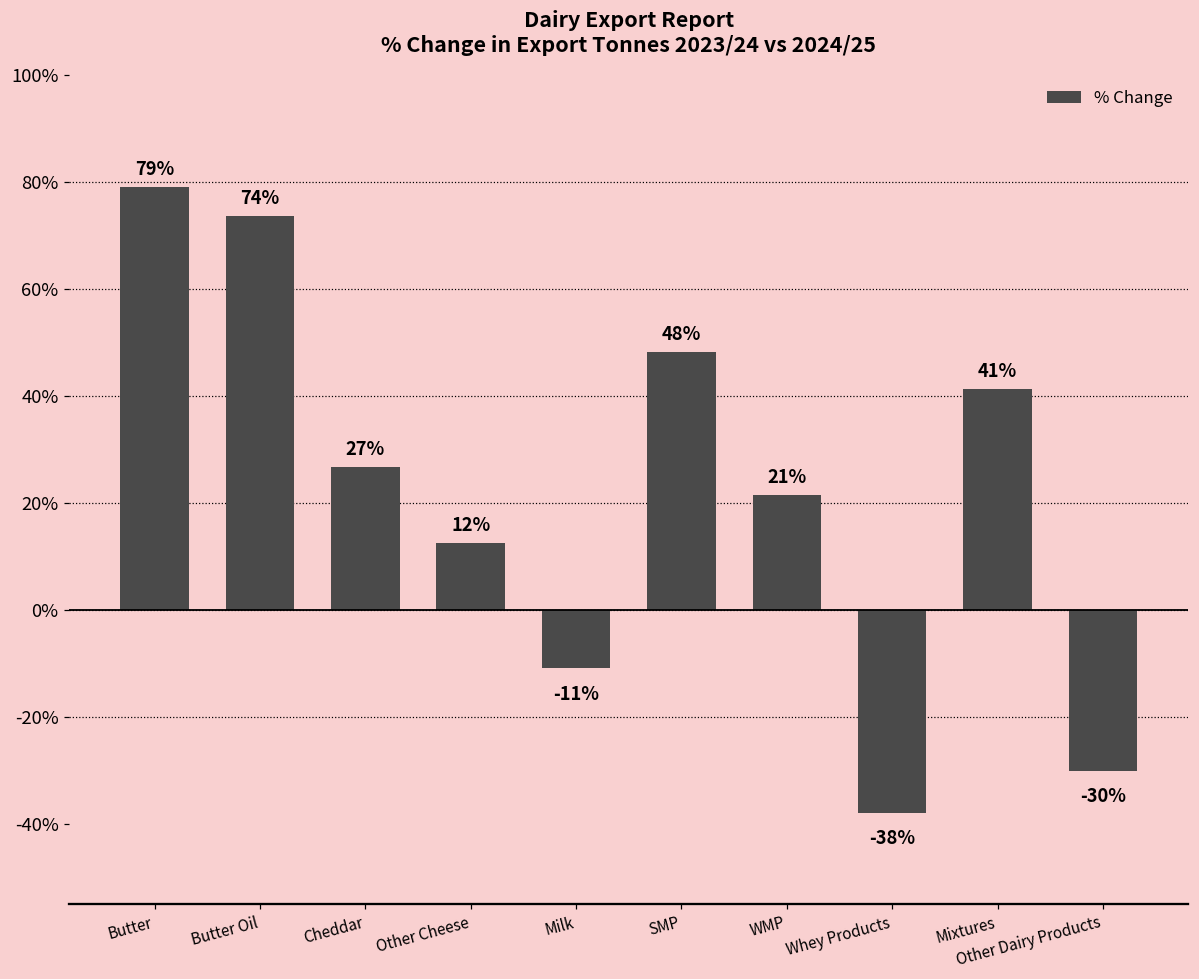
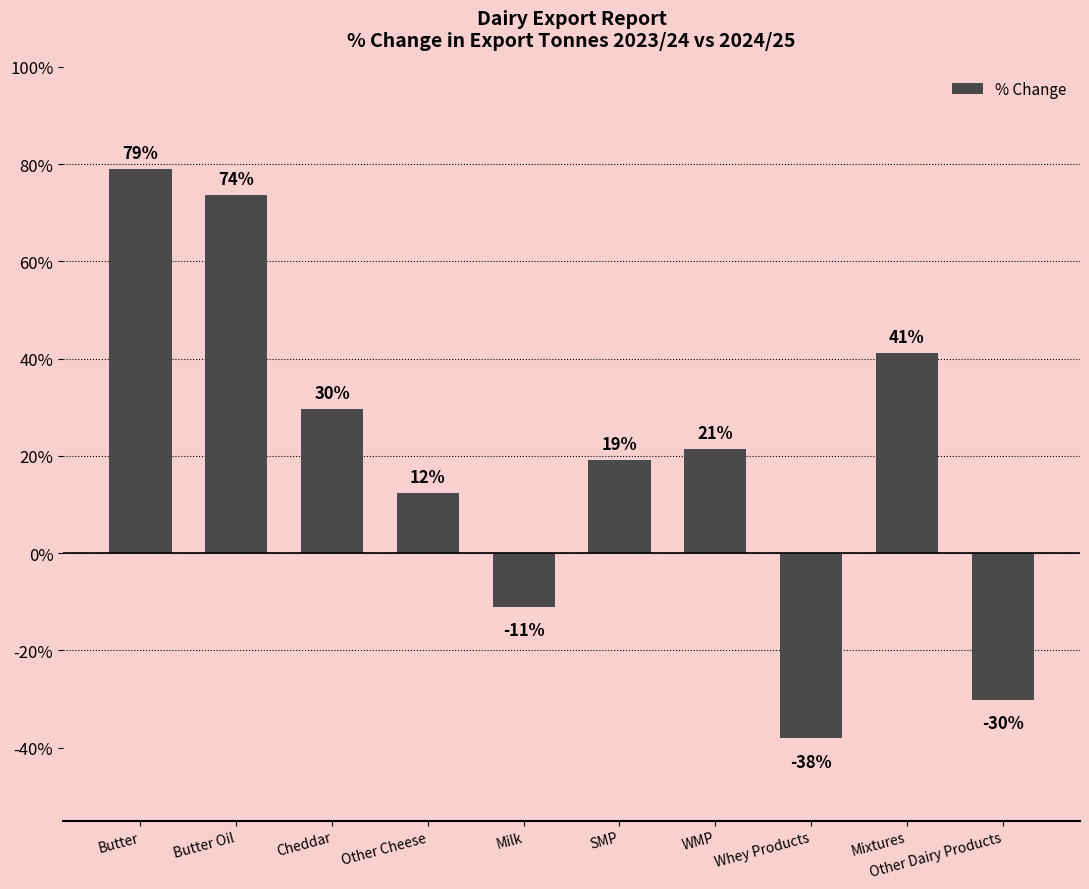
  {
    "Butter": "79%",
    "Butter Oil": "74%",
-   "Cheddar": "27%",
+   "Cheddar": "30%",
    "Other Cheese": "12%",
    "Milk": "-11%",
-   "SMP": "48%",
+   "SMP": "19%",
    "WMP": "21%",
    "Whey Products": "-38%",
    "Mixtures": "41%",
    "Other Dairy Products": "-30%"
  }
